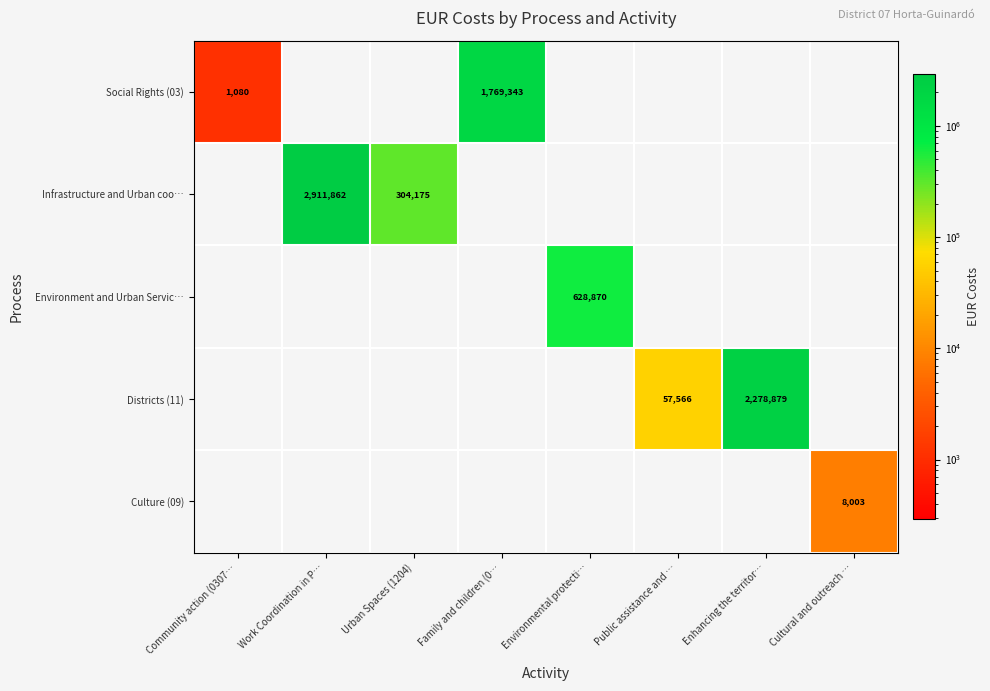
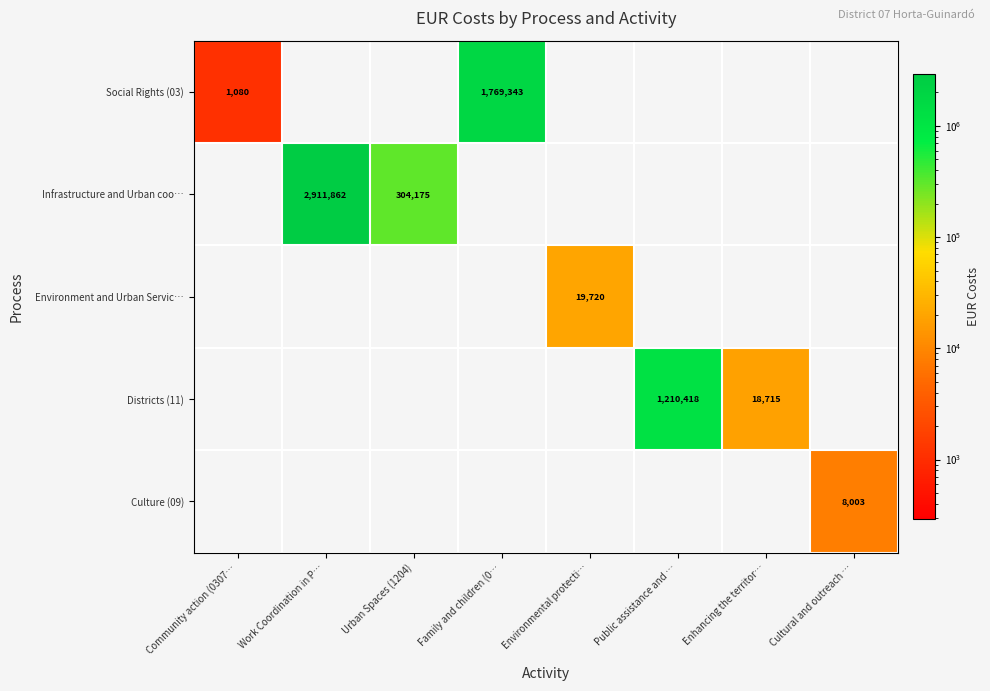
  {
    "Social Rights (03)": {
      "Community action (0307…": "1,080",
      "Family and children (0…": "1,769,343"
    },
    "Infrastructure and Urban coo…": {
      "Work Coordination in P…": "2,911,862",
      "Urban Spaces (1204)": "304,175"
    },
    "Environment and Urban Servic…": {
-     "Environmental protecti…": "628,870"
+     "Environmental protecti…": "19,720"
    },
    "Districts (11)": {
-     "Public assistance and …": "57,566",
-     "Enhancing the territor…": "2,278,879"
+     "Public assistance and …": "1,210,418",
+     "Enhancing the territor…": "18,715"
    },
    "Culture (09)": {
      "Cultural and outreach …": "8,003"
    }
  }
